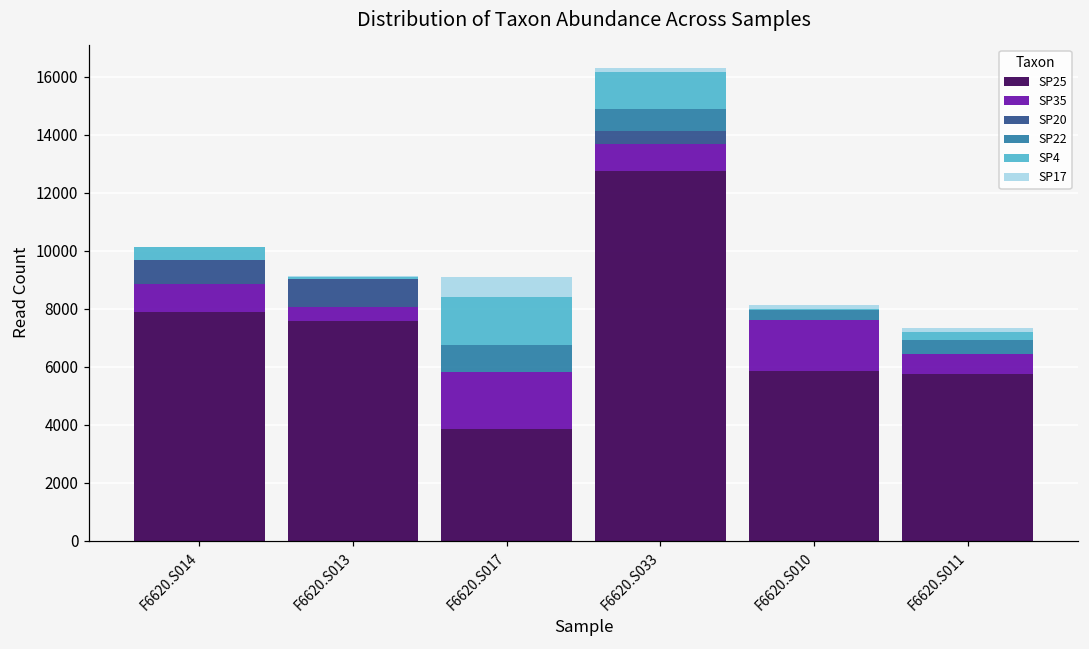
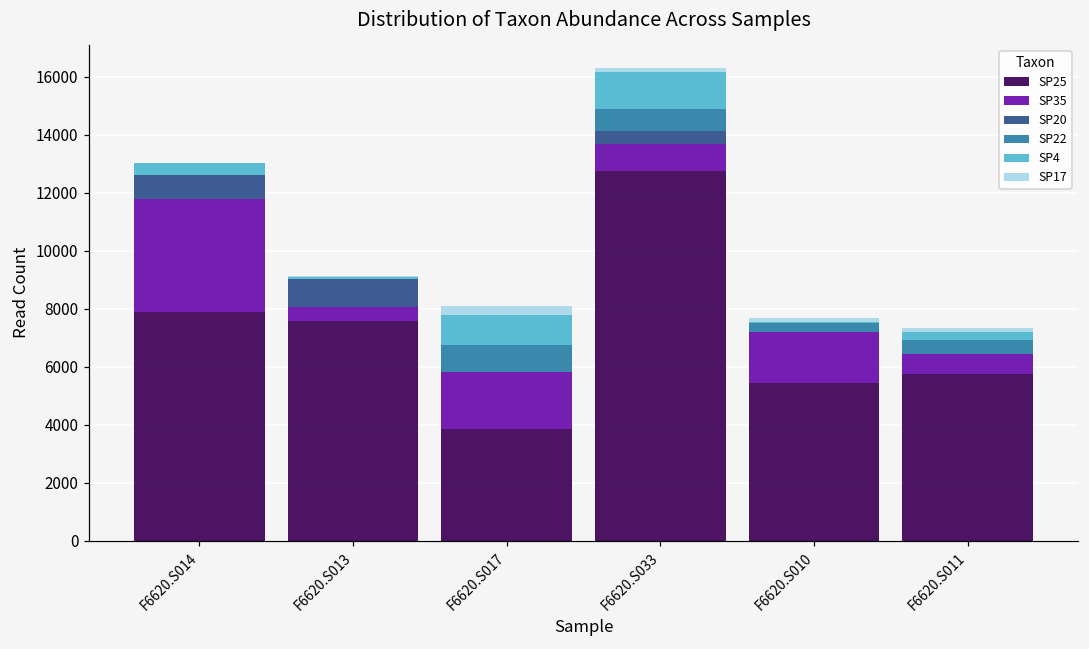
  {
    "SP25": {
      "F6620.S014": 7900,
      "F6620.S013": 7600,
      "F6620.S017": 3900,
      "F6620.S033": 12800,
-     "F6620.S010": 5900,
+     "F6620.S010": 5400,
      "F6620.S011": 5700
    },
    "SP35": {
-     "F6620.S014": 1000,
+     "F6620.S014": 3900,
      "F6620.S013": 500,
      "F6620.S017": 2000,
      "F6620.S033": 900,
      "F6620.S010": 1800,
      "F6620.S011": 700
    },
    "SP4": {
      "F6620.S014": 400,
-     "F6620.S017": 1700,
+     "F6620.S017": 1100,
      "F6620.S033": 1300,
      "F6620.S011": 300
    },
    "SP17": {
      "F6620.S014": 0,
-     "F6620.S017": 700,
+     "F6620.S017": 300,
      "F6620.S033": 100,
      "F6620.S010": 100,
      "F6620.S011": 100
    }
  }
